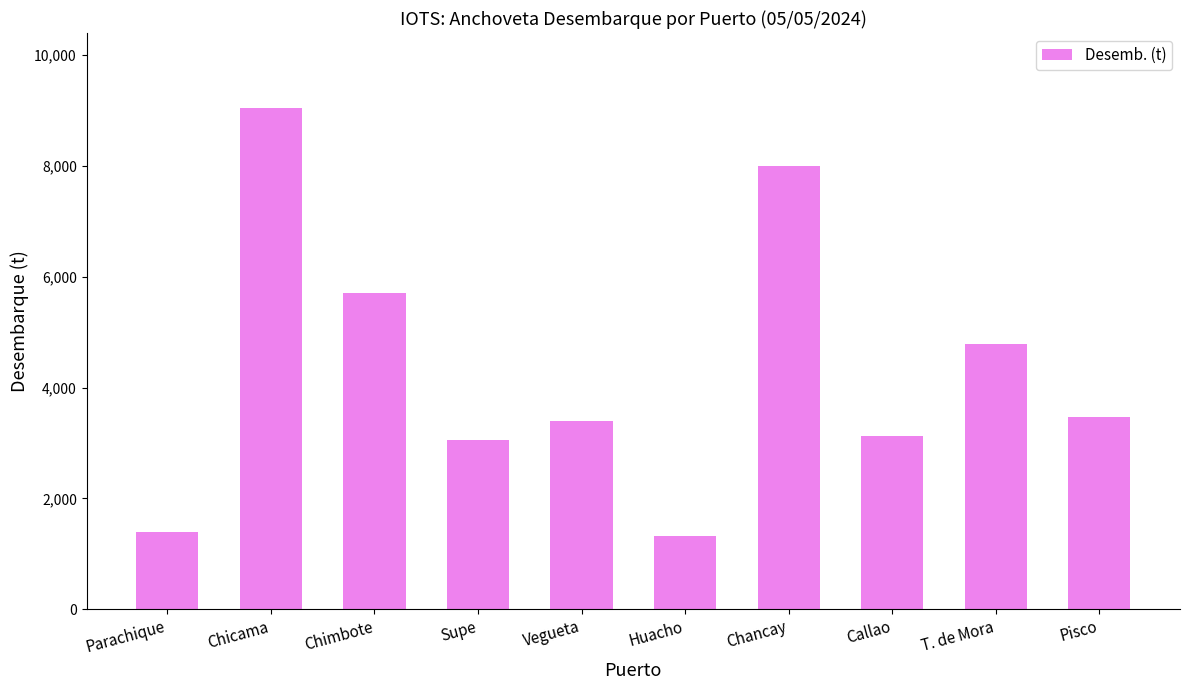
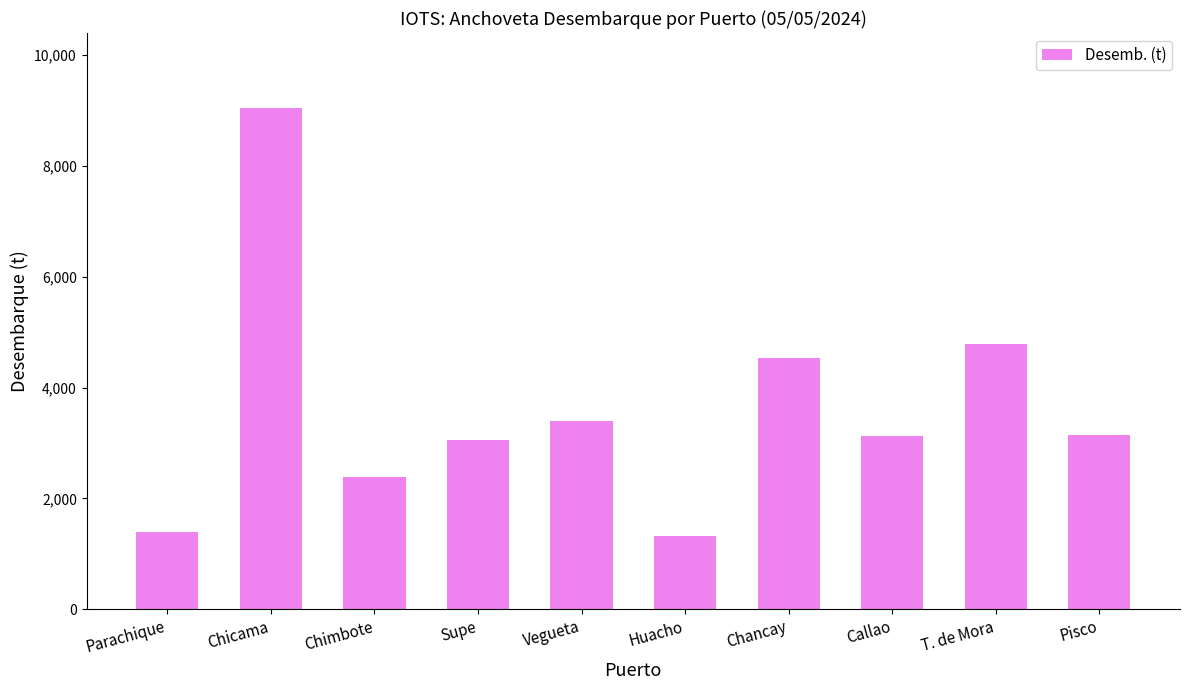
  {
    "Parachique": "1,400",
    "Chicama": "9,000",
-   "Chimbote": "5,700",
+   "Chimbote": "2,400",
    "Supe": "3,000",
    "Vegueta": "3,400",
    "Huacho": "1,300",
-   "Chancay": "8,000",
+   "Chancay": "4,500",
    "Callao": "3,100",
    "T. de Mora": "4,800",
-   "Pisco": "3,500"
+   "Pisco": "3,100"
  }
